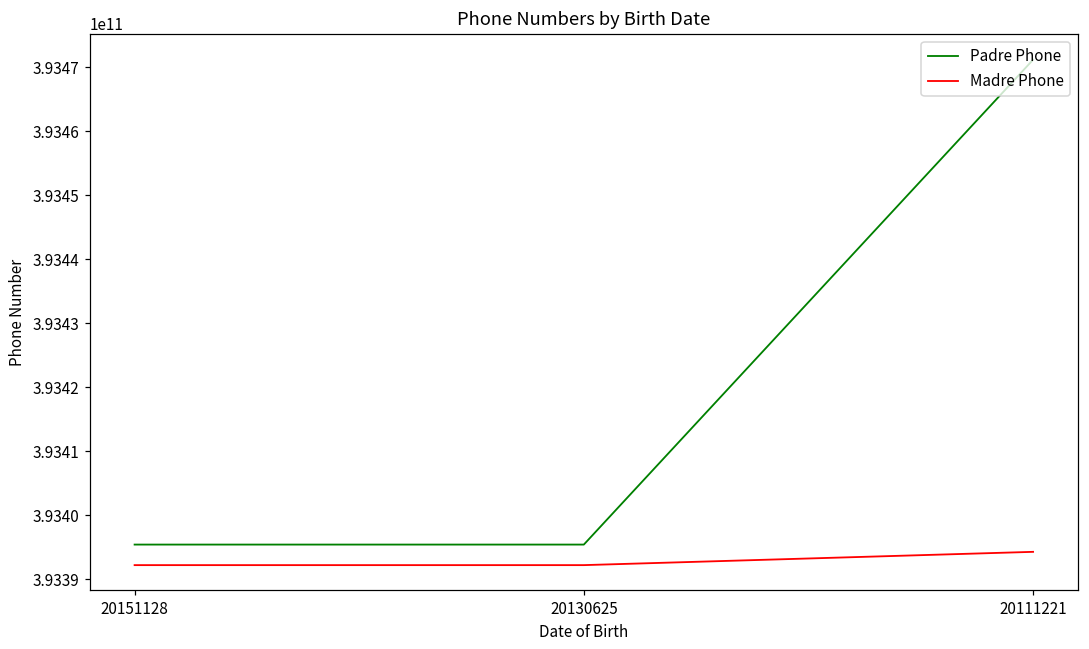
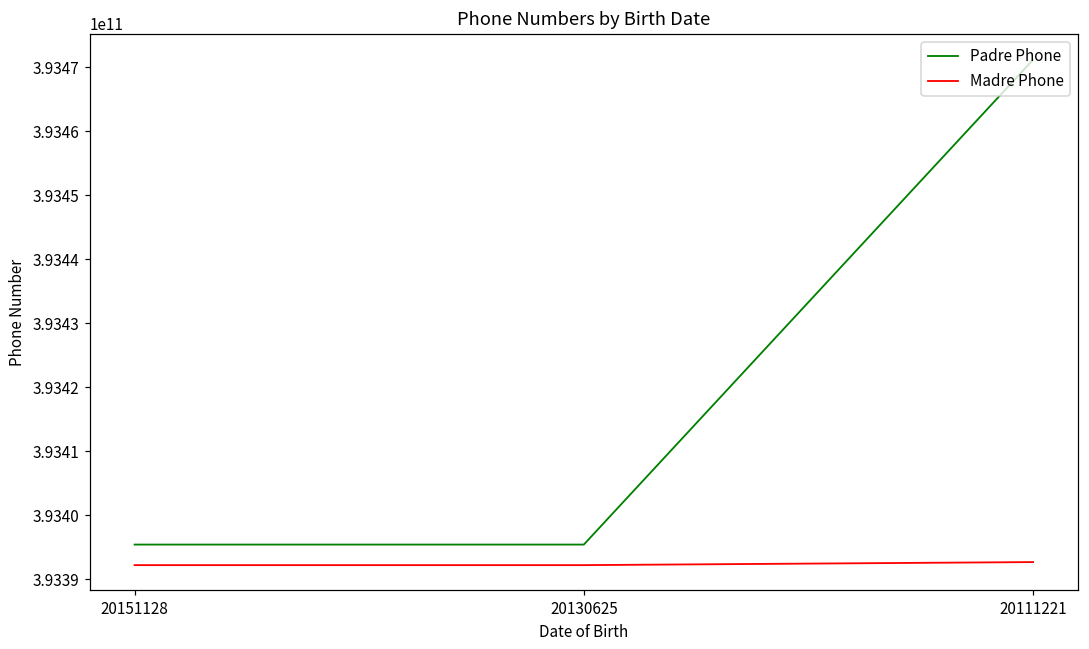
  {
    "Padre Phone": {
      "20151128": 393395000000,
      "20130625": 393395000000
    },
    "Madre Phone": {
      "20151128": 393392000000,
      "20130625": 393392000000,
-     "20111221": 393394000000
+     "20111221": 393393000000
    }
  }
